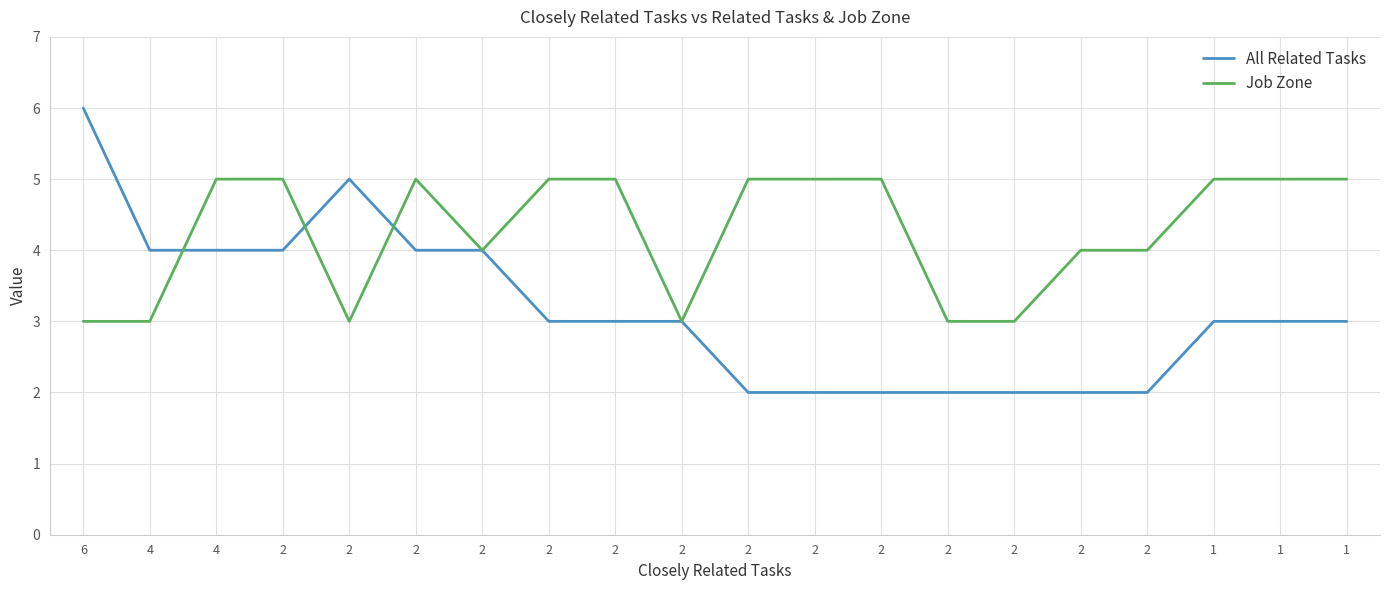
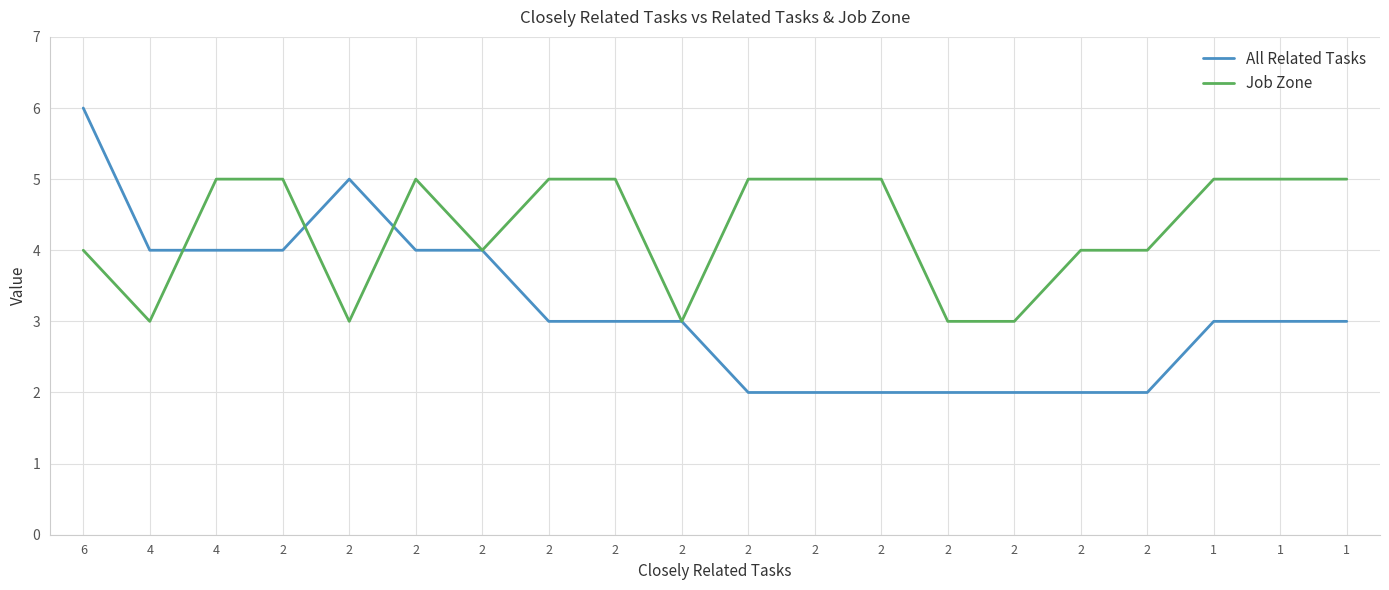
  {
    "All Related Tasks": {
      "6": 6
    },
    "Job Zone": {
-     "6": 3
+     "6": 4
    }
  }
